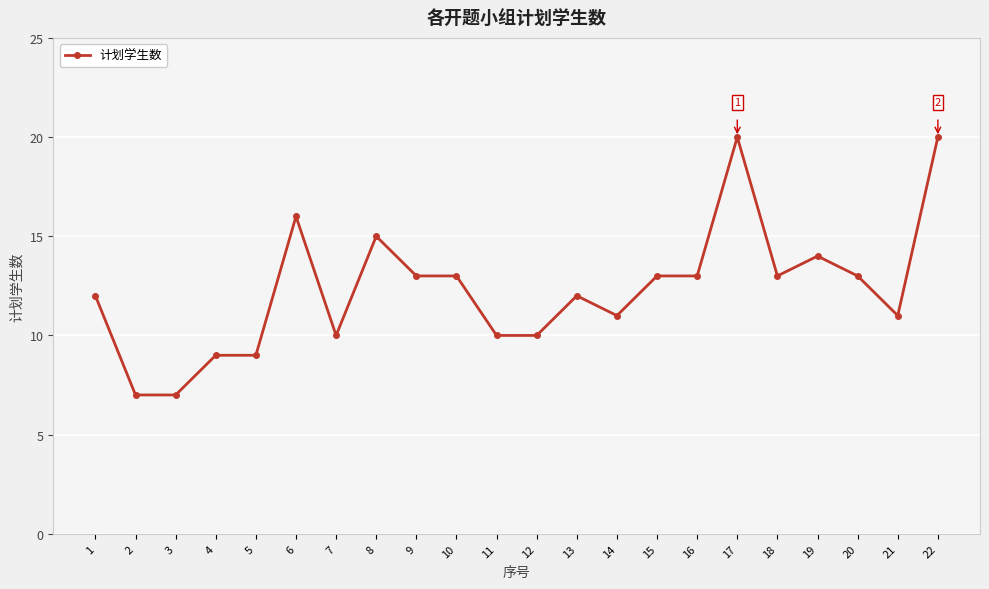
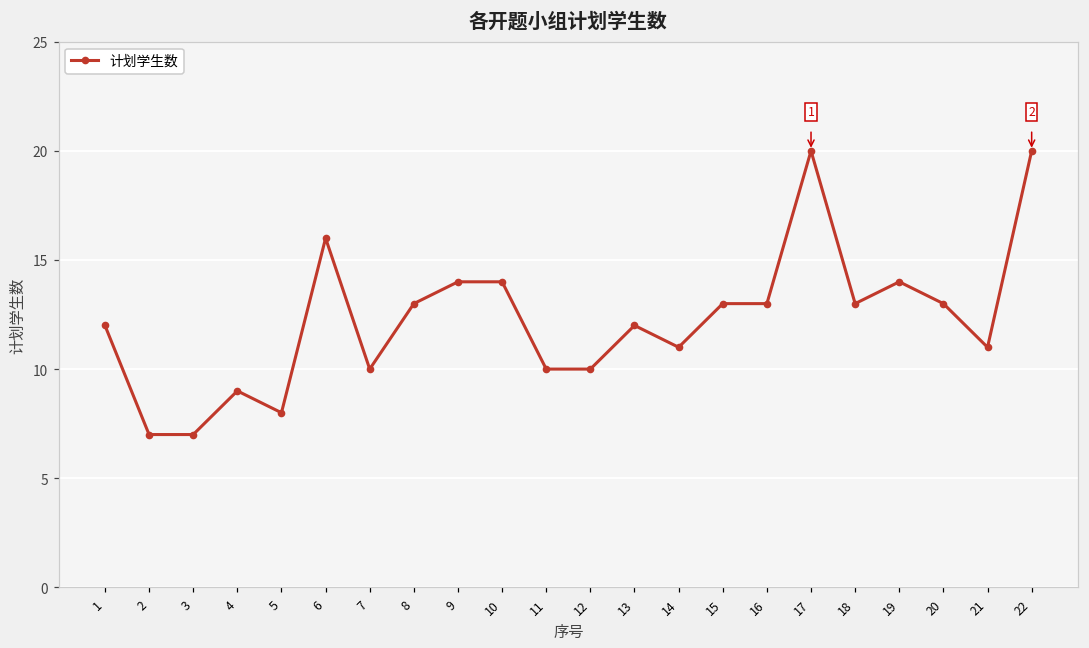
  {
    "1": 12,
    "2": 7,
    "3": 7,
    "4": 9,
-   "5": 9,
+   "5": 8,
    "6": 16,
    "7": 10,
-   "8": 15,
-   "9": 13,
-   "10": 13,
+   "8": 13,
+   "9": 14,
+   "10": 14,
    "11": 10,
    "12": 10,
    "13": 12,
    "14": 11,
    "15": 13,
    "16": 13,
    "17": 20,
    "18": 13,
    "19": 14,
    "20": 13,
    "21": 11,
    "22": 20
  }
